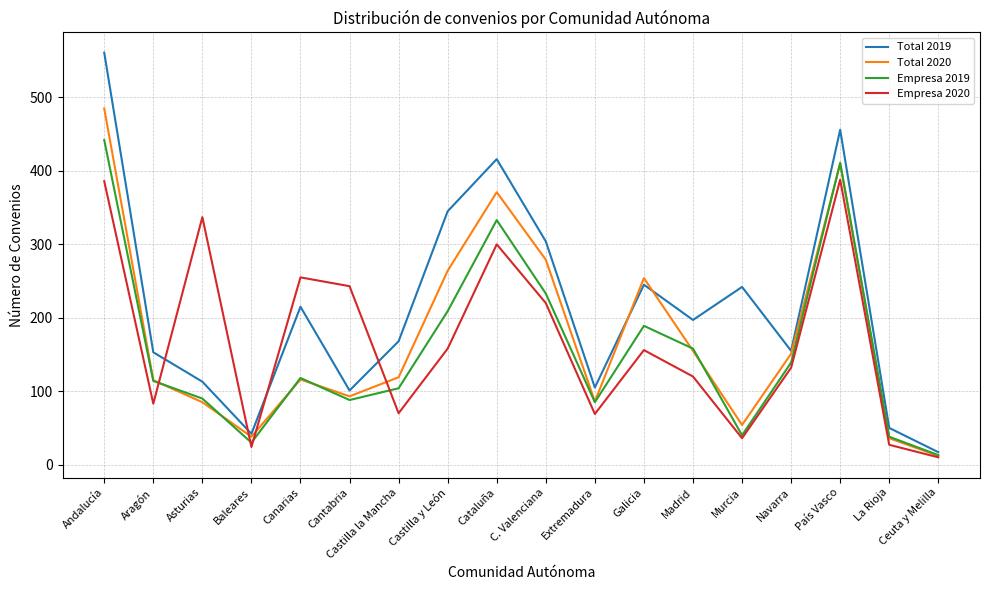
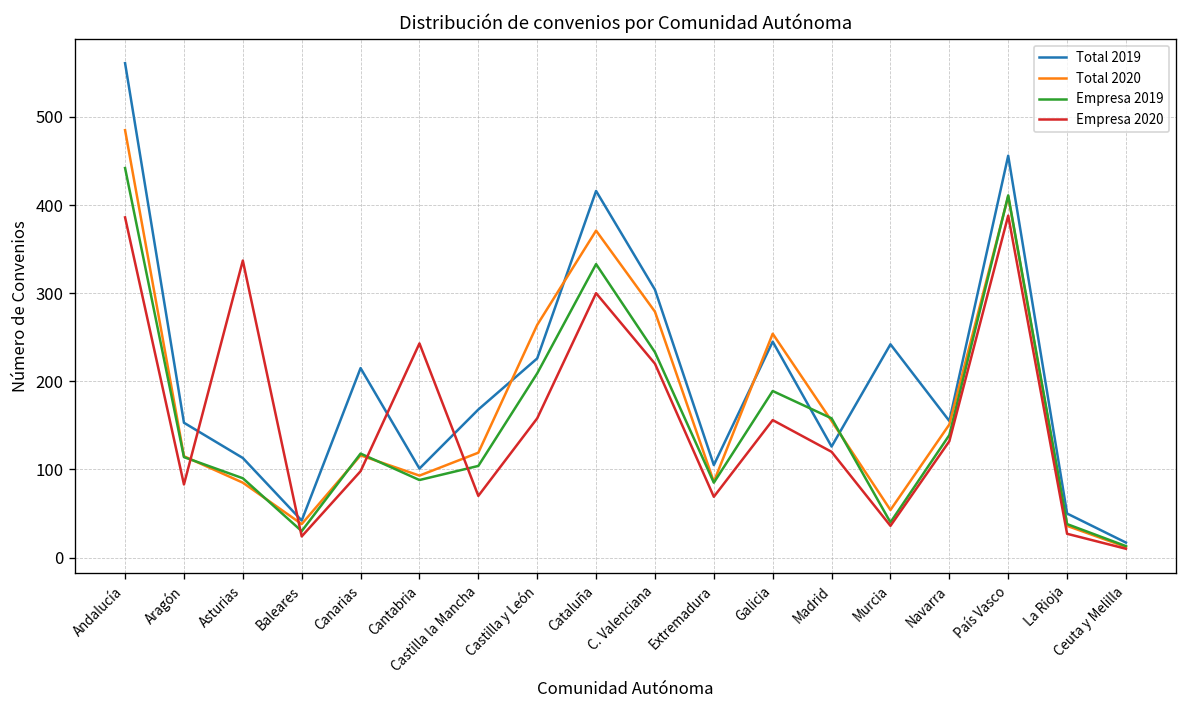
  {
    "Total 2019": {
      "Andalucía": 560,
      "Aragón": 150,
      "Asturias": 110,
      "Baleares": 40,
      "Canarias": 220,
      "Cantabria": 100,
      "Castilla la Mancha": 170,
-     "Castilla y León": 350,
+     "Castilla y León": 230,
      "Cataluña": 420,
      "C. Valenciana": 300,
      "Extremadura": 110,
      "Galicia": 250,
-     "Madrid": 200,
+     "Madrid": 130,
      "Murcia": 240,
      "Navarra": 160,
      "País Vasco": 460,
      "La Rioja": 50,
      "Ceuta y Melilla": 20
    },
    "Total 2020": {
      "Andalucía": 490,
      "Asturias": 90,
      "Baleares": 40,
      "Cantabria": 90,
      "Castilla la Mancha": 120,
      "Castilla y León": 260,
      "Cataluña": 370,
      "C. Valenciana": 280,
      "Galicia": 250,
      "Murcia": 50,
      "Navarra": 150
    },
    "Empresa 2019": {
      "Andalucía": 440,
      "Asturias": 90,
      "Baleares": 30,
      "Cantabria": 90,
      "Castilla la Mancha": 100,
      "Castilla y León": 210,
      "Cataluña": 330,
      "C. Valenciana": 230,
      "Galicia": 190,
      "Murcia": 40,
      "Navarra": 140
    },
    "Empresa 2020": {
      "Andalucía": 390,
      "Aragón": 80,
      "Asturias": 340,
      "Baleares": 20,
-     "Canarias": 260,
+     "Canarias": 100,
      "Cantabria": 240,
      "Castilla la Mancha": 70,
      "Castilla y León": 160,
      "Cataluña": 300,
      "C. Valenciana": 220,
      "Extremadura": 70,
      "Galicia": 160,
      "Madrid": 120,
      "Murcia": 40,
      "Navarra": 130,
      "País Vasco": 390,
      "La Rioja": 30
    }
  }
